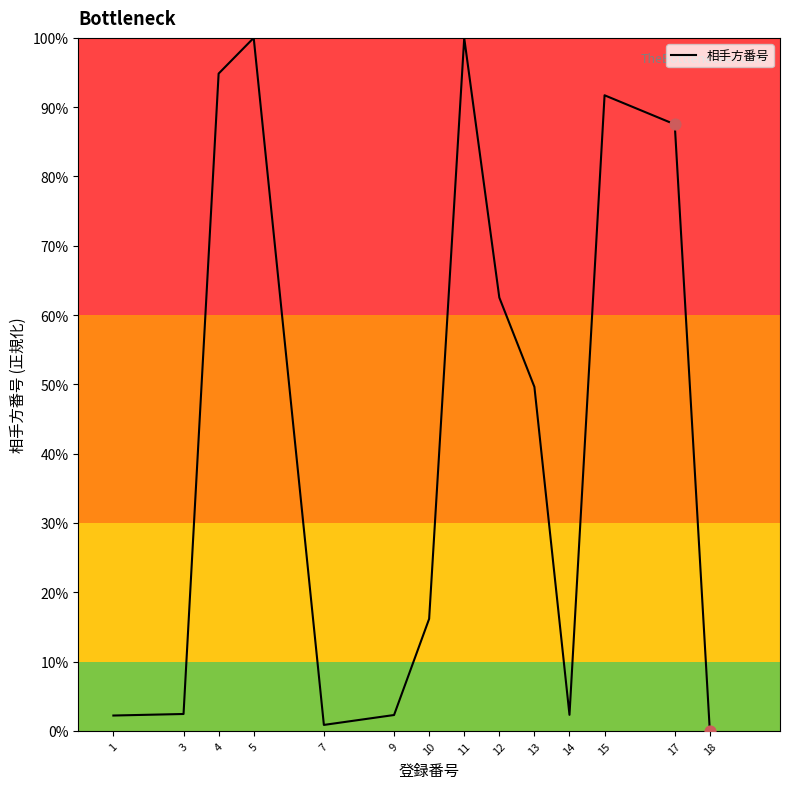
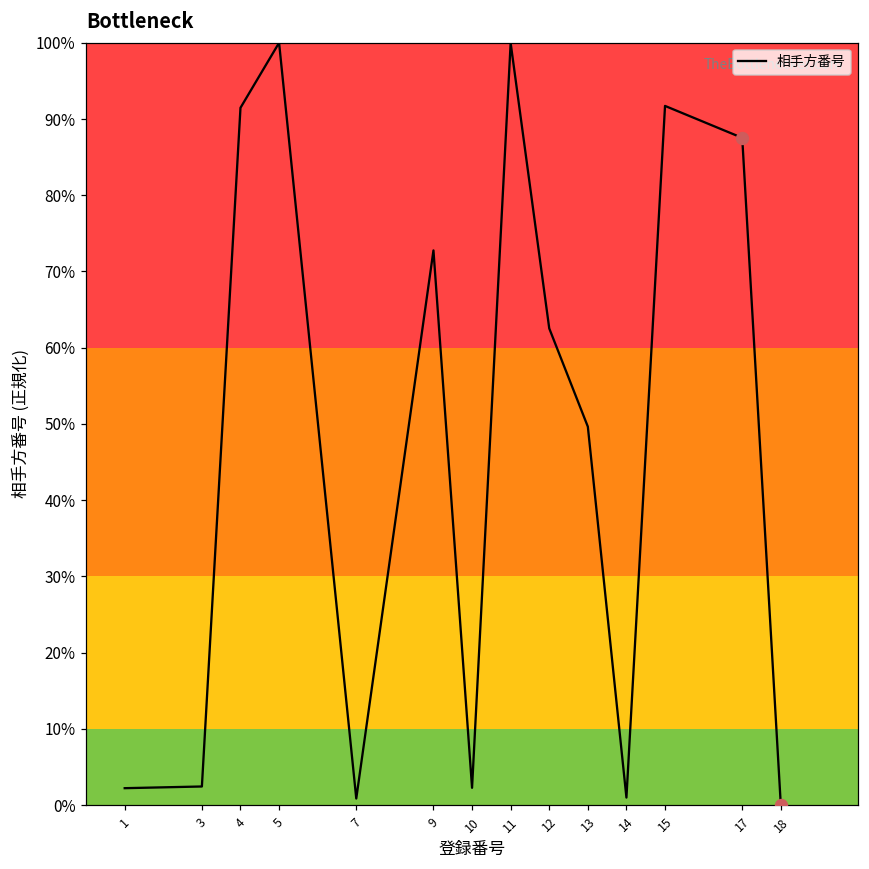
  {
    "相手方番号": {
      "1": "2%",
      "3": "2%",
-     "4": "95%",
+     "4": "91%",
      "5": "100%",
      "7": "1%",
-     "9": "2%",
-     "10": "16%",
+     "9": "73%",
+     "10": "2%",
      "11": "100%",
      "12": "63%",
      "13": "50%",
-     "14": "2%",
+     "14": "1%",
      "15": "92%"
    }
  }
